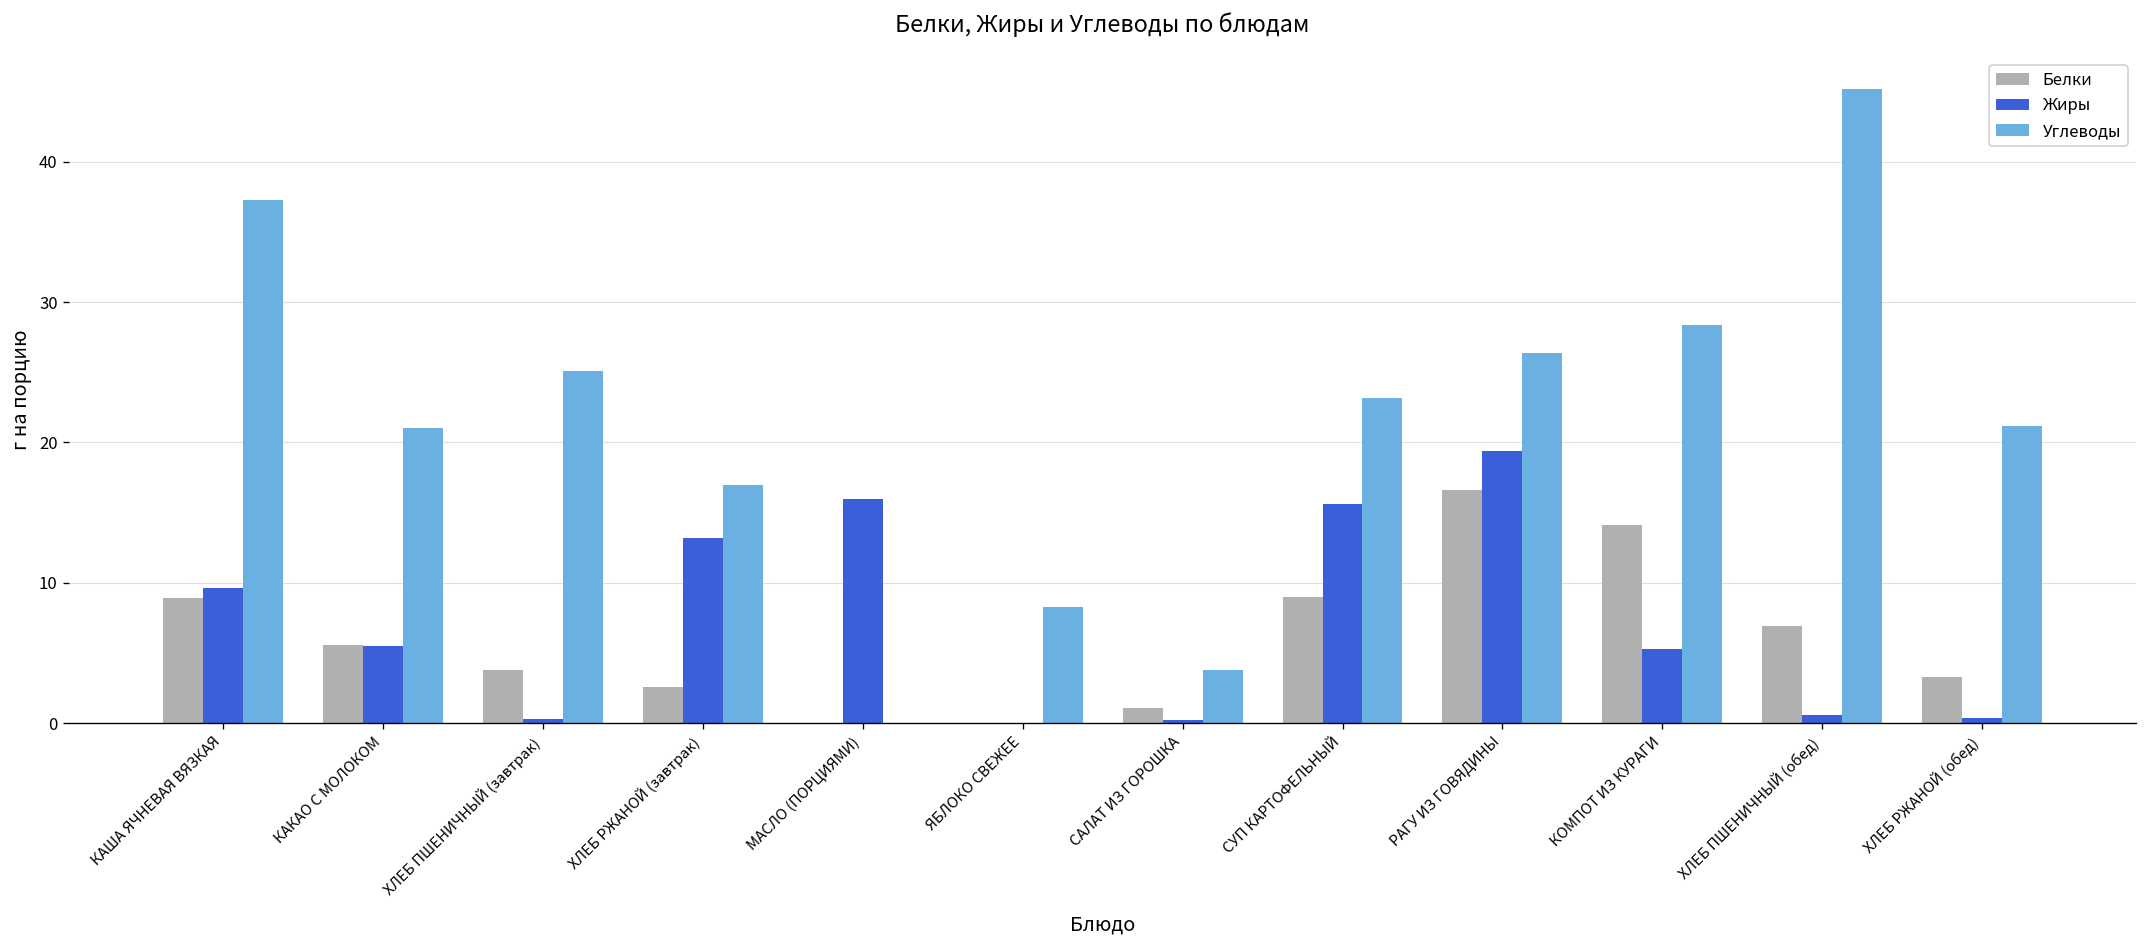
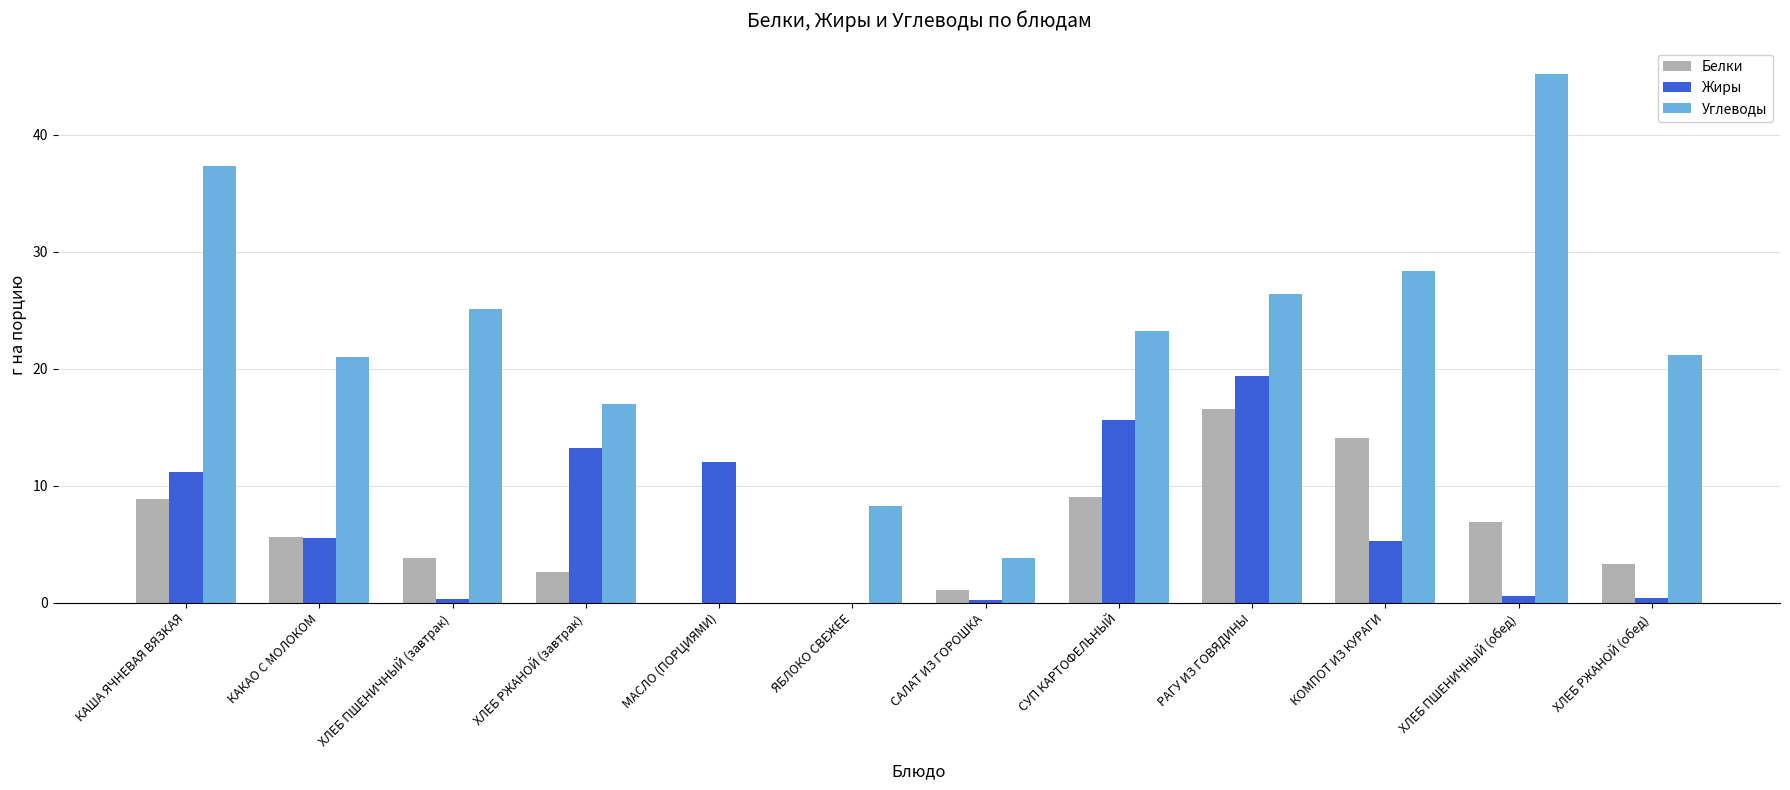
  {
    "Белки": {
      "КАША ЯЧНЕВАЯ ВЯЗКАЯ": 8.9,
      "КАКАО С МОЛОКОМ": 5.6,
      "ХЛЕБ ПШЕНИЧНЫЙ (завтрак)": 3.8,
      "ХЛЕБ РЖАНОЙ (завтрак)": 2.6,
      "МАСЛО (ПОРЦИЯМИ)": 0.0,
      "ЯБЛОКО СВЕЖЕЕ": 0.0,
      "САЛАТ ИЗ ГОРОШКА": 1.1,
      "СУП КАРТОФЕЛЬНЫЙ": 9.0,
      "РАГУ ИЗ ГОВЯДИНЫ": 16.6,
      "КОМПОТ ИЗ КУРАГИ": 14.1,
      "ХЛЕБ ПШЕНИЧНЫЙ (обед)": 6.9,
      "ХЛЕБ РЖАНОЙ (обед)": 3.3
    },
    "Жиры": {
-     "КАША ЯЧНЕВАЯ ВЯЗКАЯ": 9.6,
+     "КАША ЯЧНЕВАЯ ВЯЗКАЯ": 11.2,
      "КАКАО С МОЛОКОМ": 5.5,
      "ХЛЕБ ПШЕНИЧНЫЙ (завтрак)": 0.3,
      "ХЛЕБ РЖАНОЙ (завтрак)": 13.2,
-     "МАСЛО (ПОРЦИЯМИ)": 16,
+     "МАСЛО (ПОРЦИЯМИ)": 12,
      "ЯБЛОКО СВЕЖЕЕ": 0.0,
      "СУП КАРТОФЕЛЬНЫЙ": 15.6,
      "РАГУ ИЗ ГОВЯДИНЫ": 19.4,
      "КОМПОТ ИЗ КУРАГИ": 5.3,
      "ХЛЕБ ПШЕНИЧНЫЙ (обед)": 0.6,
      "ХЛЕБ РЖАНОЙ (обед)": 0.4
    },
    "Углеводы": {
      "КАША ЯЧНЕВАЯ ВЯЗКАЯ": 37.3,
      "КАКАО С МОЛОКОМ": 21.0,
      "ХЛЕБ ПШЕНИЧНЫЙ (завтрак)": 25.1,
      "ХЛЕБ РЖАНОЙ (завтрак)": 17.0,
      "МАСЛО (ПОРЦИЯМИ)": 0.0,
      "ЯБЛОКО СВЕЖЕЕ": 8.3,
      "САЛАТ ИЗ ГОРОШКА": 3.8,
      "СУП КАРТОФЕЛЬНЫЙ": 23.2,
      "РАГУ ИЗ ГОВЯДИНЫ": 26.4,
      "КОМПОТ ИЗ КУРАГИ": 28.4,
      "ХЛЕБ ПШЕНИЧНЫЙ (обед)": 45.2,
      "ХЛЕБ РЖАНОЙ (обед)": 21.2
    }
  }
